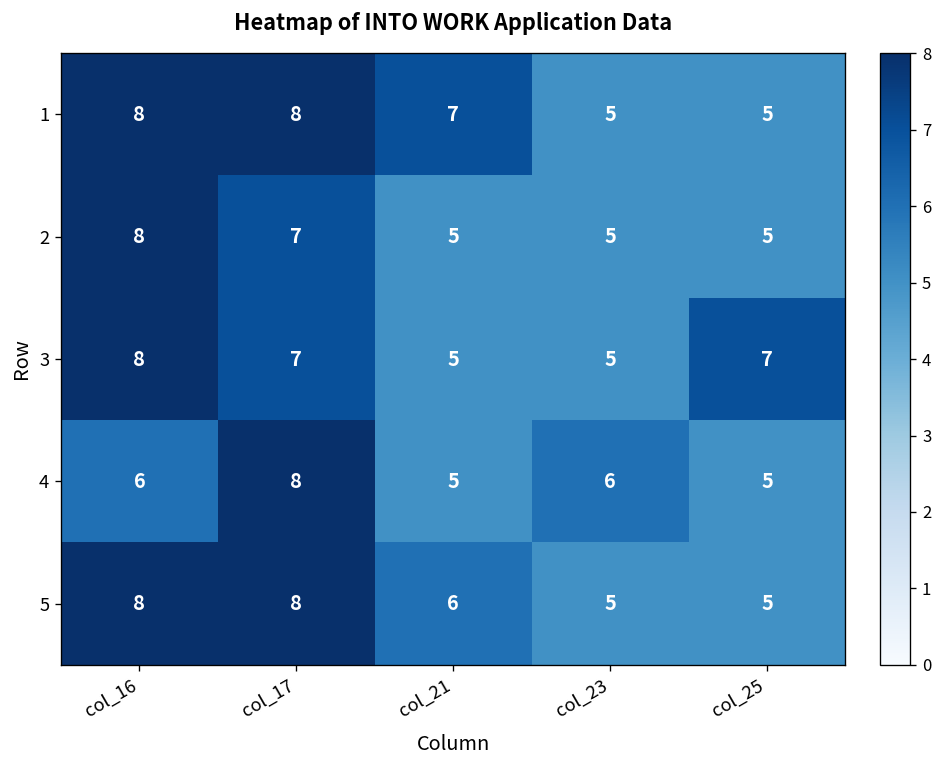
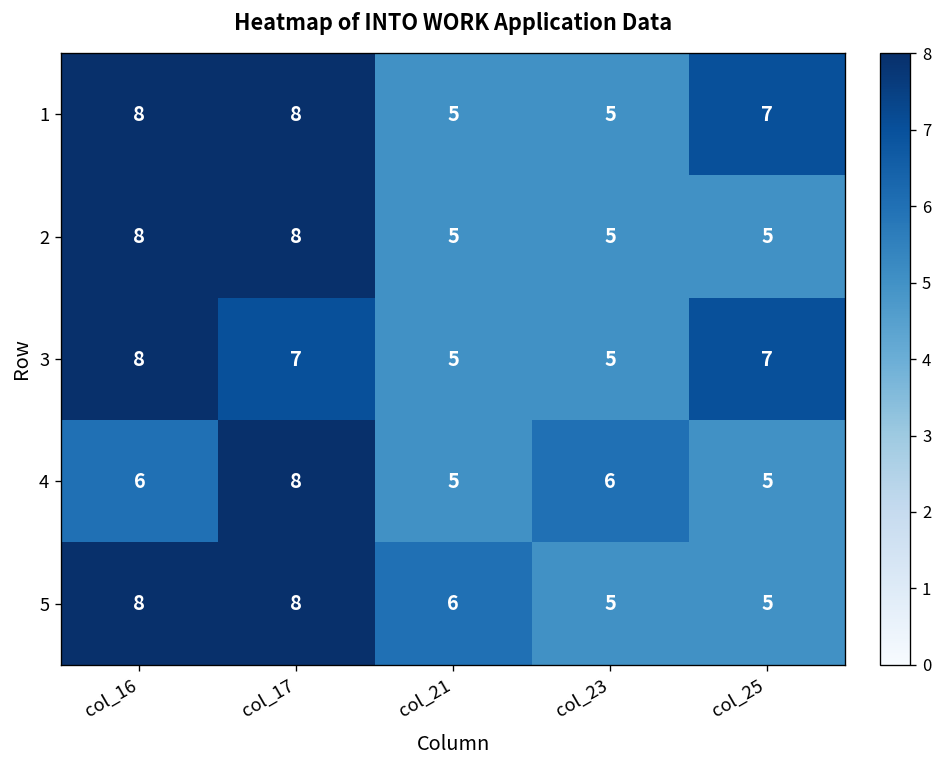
  {
    "1": {
      "col_16": 8,
      "col_17": 8,
-     "col_21": 7,
+     "col_21": 5,
      "col_23": 5,
-     "col_25": 5
+     "col_25": 7
    },
    "2": {
      "col_16": 8,
-     "col_17": 7,
+     "col_17": 8,
      "col_21": 5,
      "col_23": 5,
      "col_25": 5
    },
    "3": {
      "col_16": 8,
      "col_17": 7,
      "col_21": 5,
      "col_23": 5,
      "col_25": 7
    },
    "4": {
      "col_16": 6,
      "col_17": 8,
      "col_21": 5,
      "col_23": 6,
      "col_25": 5
    },
    "5": {
      "col_16": 8,
      "col_17": 8,
      "col_21": 6,
      "col_23": 5,
      "col_25": 5
    }
  }
